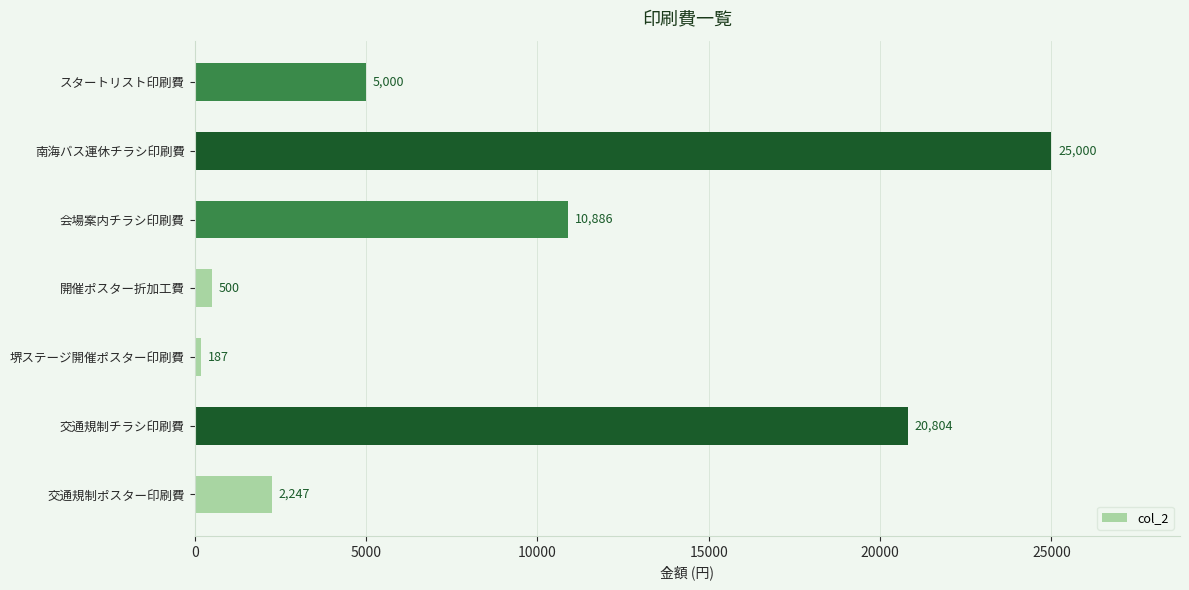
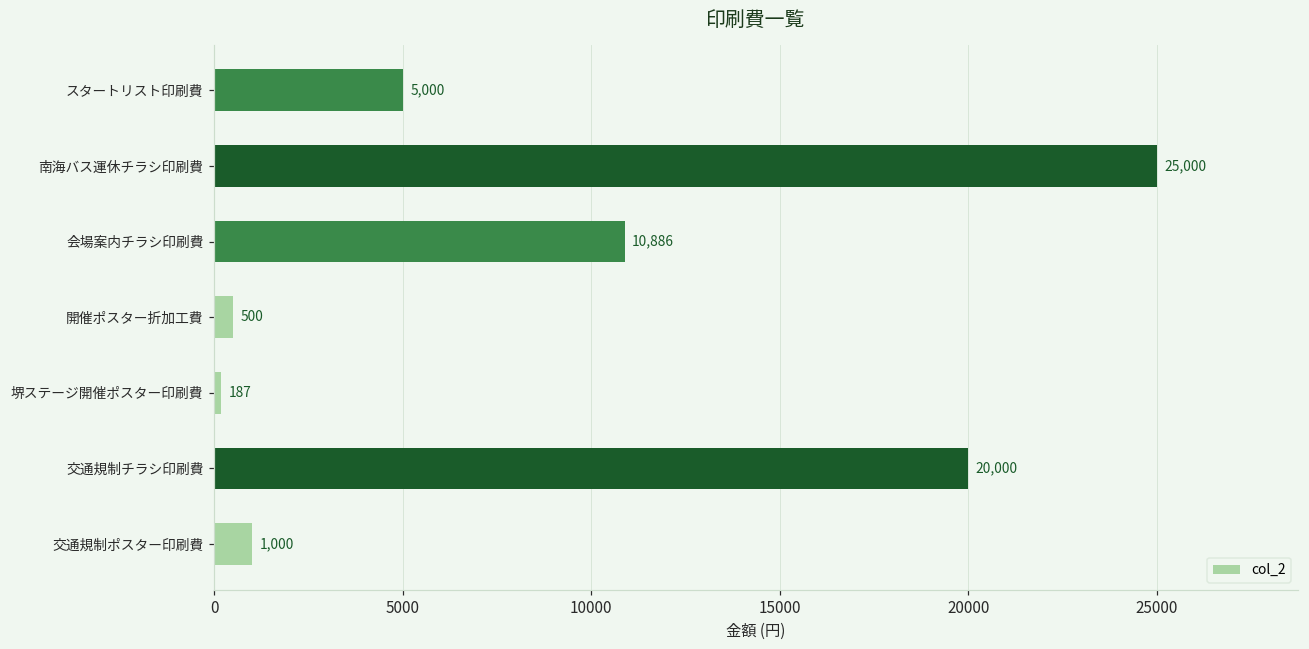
  {
    "スタートリスト印刷費": "5,000",
    "南海バス運休チラシ印刷費": "25,000",
    "会場案内チラシ印刷費": "10,886",
    "開催ポスター折加工費": "500",
    "堺ステージ開催ポスター印刷費": "187",
-   "交通規制チラシ印刷費": "20,804",
-   "交通規制ポスター印刷費": "2,247"
+   "交通規制チラシ印刷費": "20,000",
+   "交通規制ポスター印刷費": "1,000"
  }
